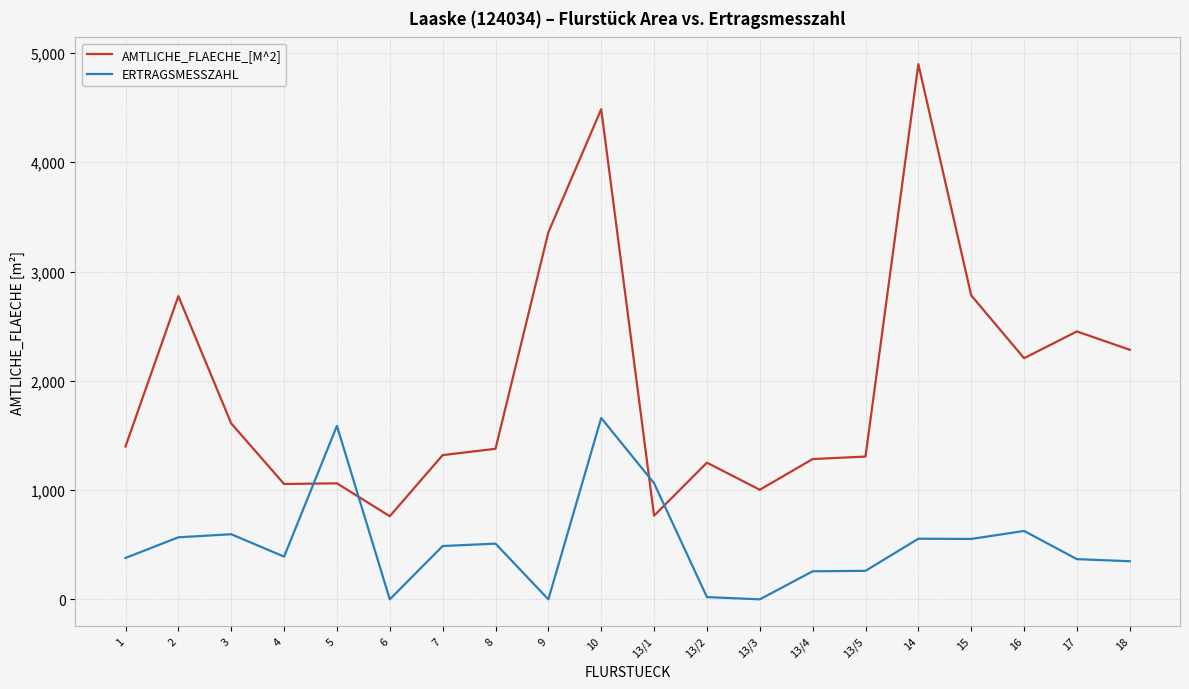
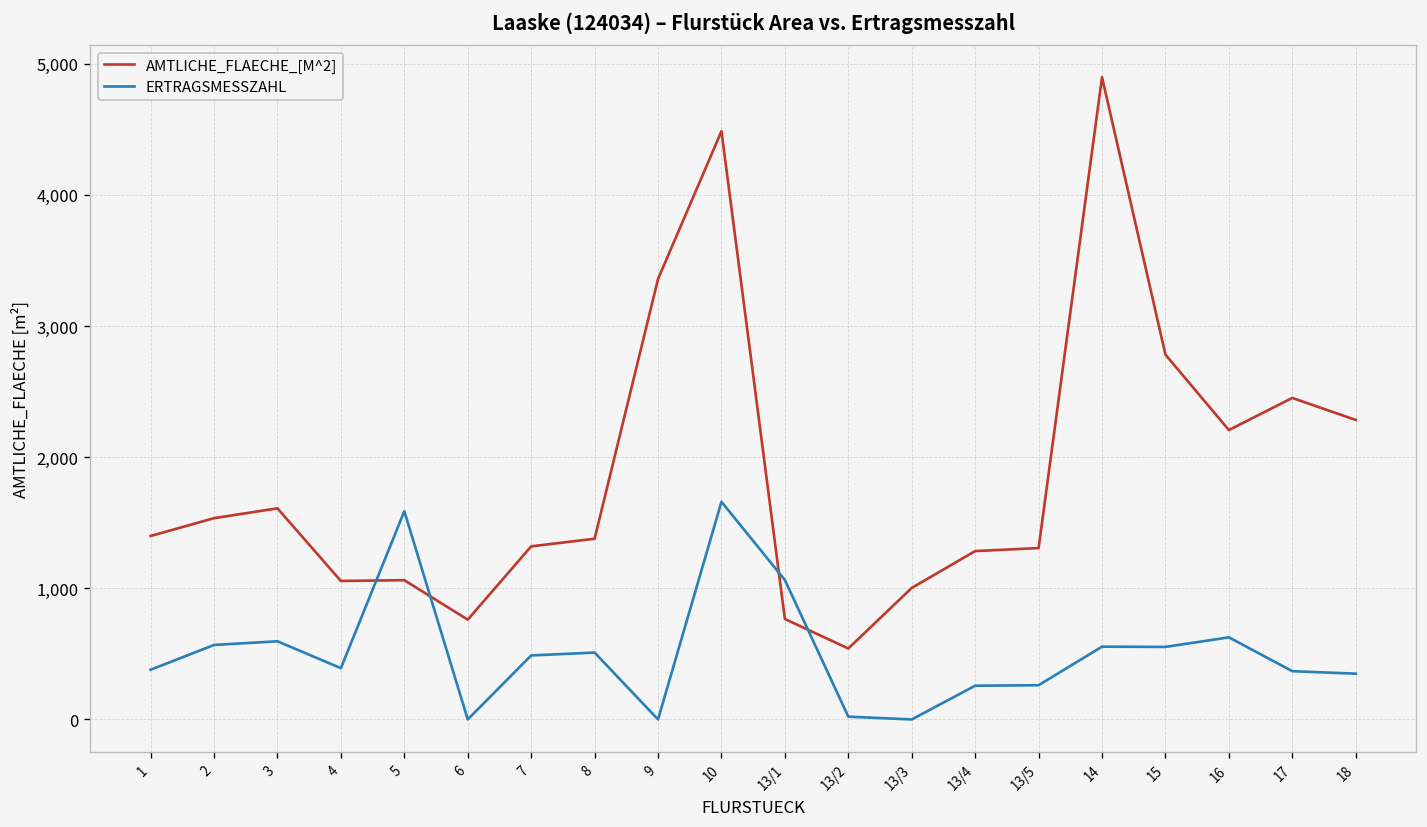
  {
    "AMTLICHE_FLAECHE_[M^2]": {
      "1": "1,400",
-     "2": "2,780",
+     "2": "1,540",
      "3": "1,610",
      "4": "1,060",
      "5": "1,060",
      "6": "760",
      "7": "1,320",
      "8": "1,380",
      "9": "3,360",
      "10": "4,490",
      "13/1": "770",
-     "13/2": "1,250",
+     "13/2": "540",
      "13/3": "1,000",
      "13/4": "1,280",
      "13/5": "1,310",
      "14": "4,900",
      "15": "2,780",
      "16": "2,210",
      "17": "2,450",
      "18": "2,280"
    },
    "ERTRAGSMESSZAHL": {
      "1": "380",
      "2": "570",
      "3": "600",
      "4": "390",
      "5": "1,590",
      "6": "0",
      "7": "490",
      "8": "510",
      "9": "0",
      "10": "1,660",
      "13/1": "1,060",
      "13/2": "20",
      "13/3": "0",
      "13/4": "260",
      "13/5": "260",
      "14": "560",
      "15": "550",
      "16": "630",
      "17": "370",
      "18": "350"
    }
  }
